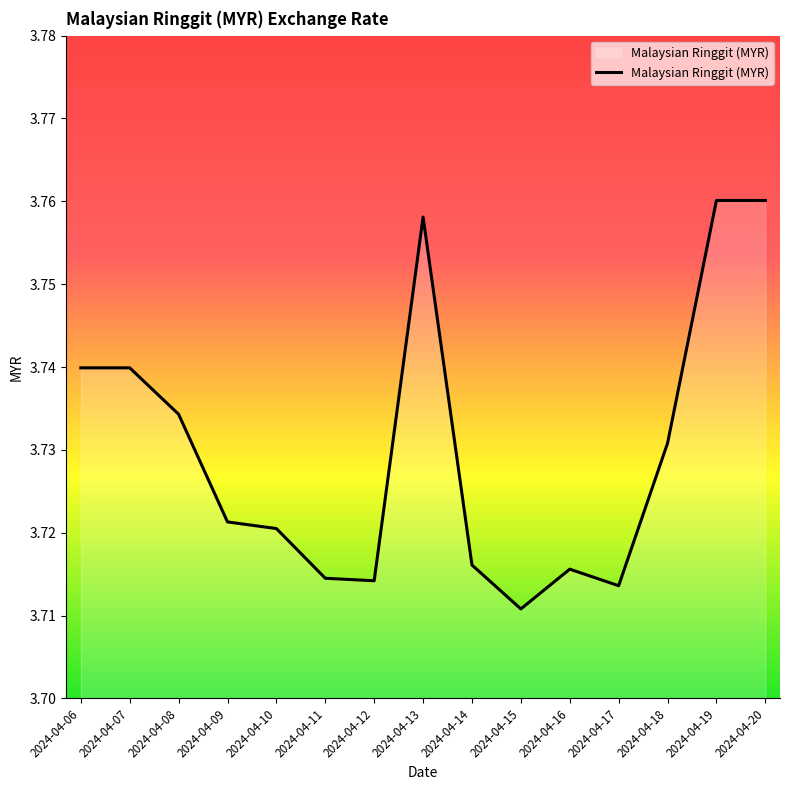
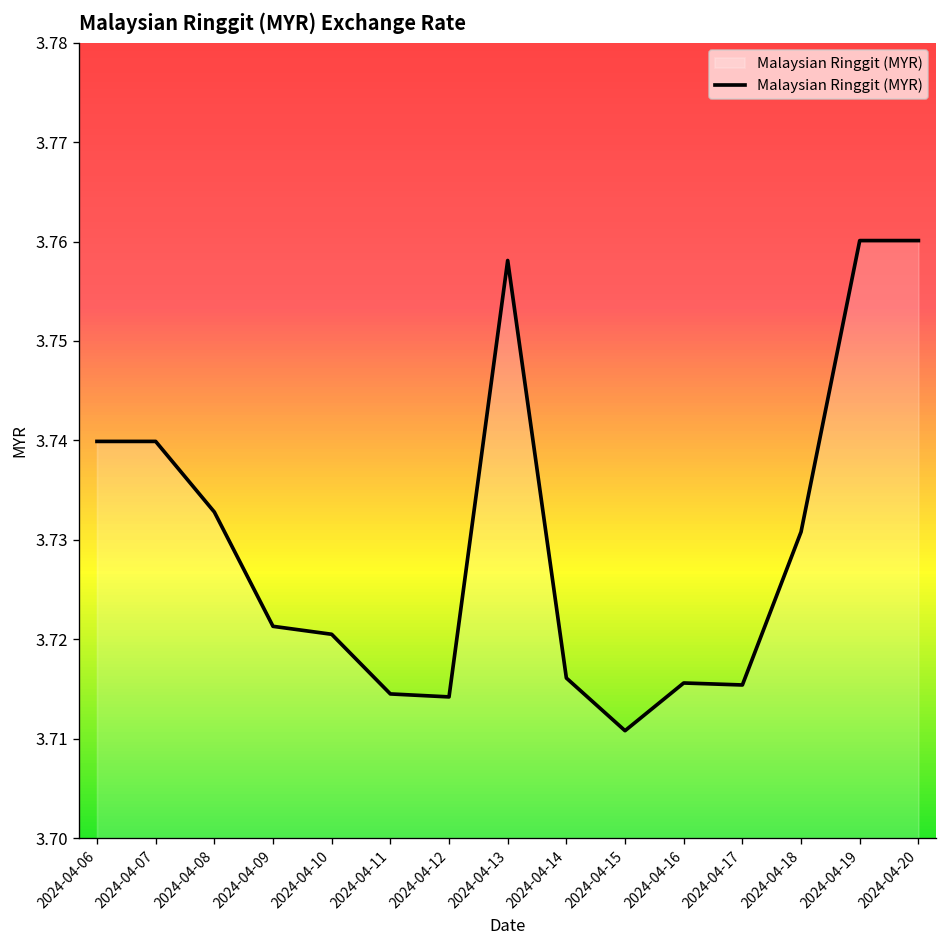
  {
    "2024-04-06": 3.740,
    "2024-04-07": 3.740,
-   "2024-04-08": 3.734,
+   "2024-04-08": 3.733,
    "2024-04-09": 3.721,
    "2024-04-10": 3.721,
    "2024-04-11": 3.715,
    "2024-04-12": 3.714,
    "2024-04-13": 3.758,
    "2024-04-14": 3.716,
    "2024-04-15": 3.711,
    "2024-04-16": 3.716,
-   "2024-04-17": 3.714,
+   "2024-04-17": 3.715,
    "2024-04-18": 3.731,
    "2024-04-19": 3.760,
    "2024-04-20": 3.760
  }
